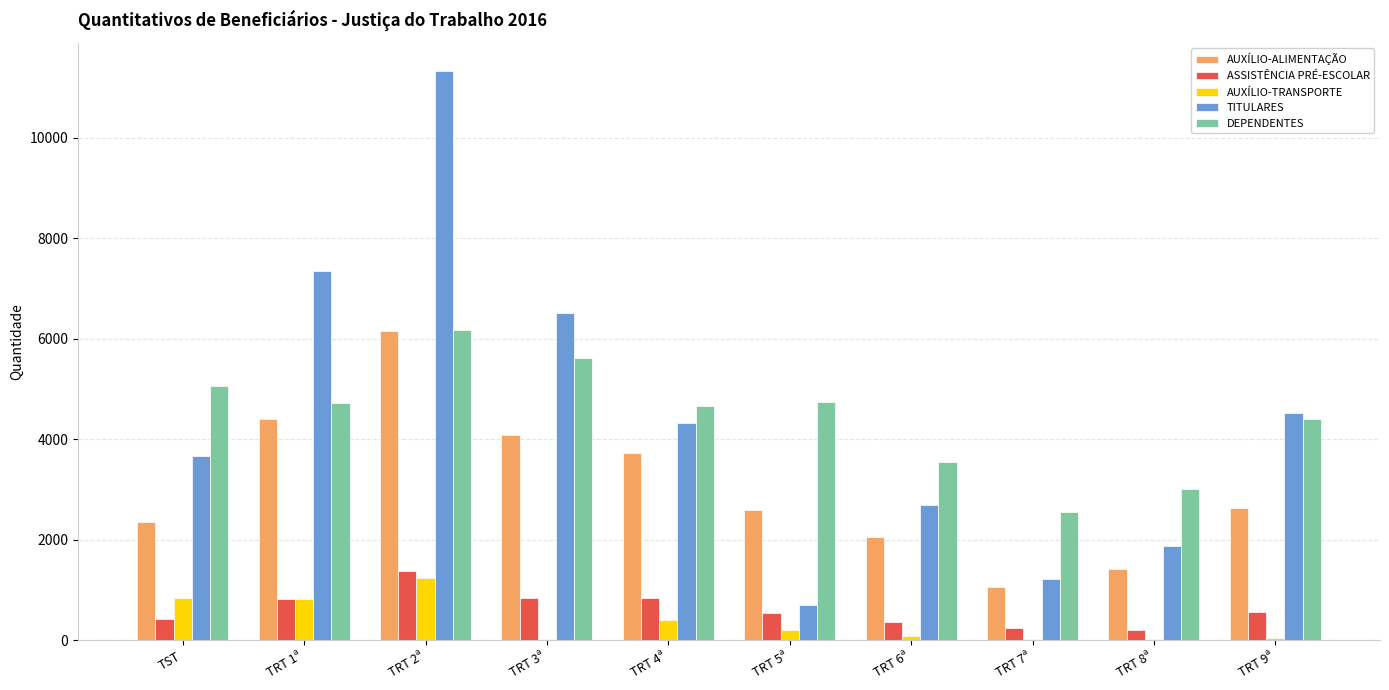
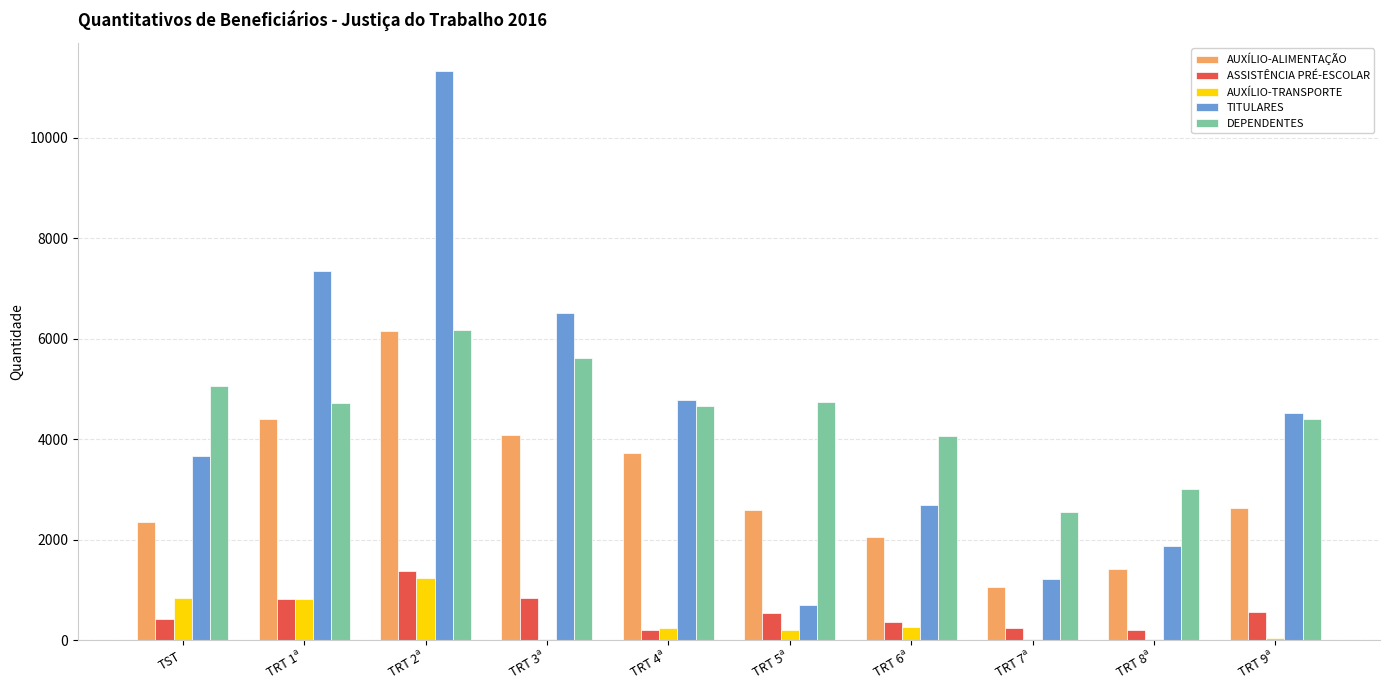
  {
    "AUXÍLIO-ALIMENTAÇÃO": {
      "TST": 2400,
      "TRT 1ª": 4400,
      "TRT 2ª": 6200,
      "TRT 3ª": 4100,
      "TRT 4ª": 3700,
      "TRT 5ª": 2600,
      "TRT 6ª": 2100,
      "TRT 7ª": 1100,
      "TRT 8ª": 1400,
      "TRT 9ª": 2600
    },
    "ASSISTÊNCIA PRÉ-ESCOLAR": {
      "TST": 400,
      "TRT 1ª": 800,
      "TRT 2ª": 1400,
      "TRT 3ª": 800,
-     "TRT 4ª": 800,
+     "TRT 4ª": 200,
      "TRT 5ª": 500,
      "TRT 6ª": 400,
      "TRT 7ª": 300,
      "TRT 8ª": 200,
      "TRT 9ª": 600
    },
    "AUXÍLIO-TRANSPORTE": {
      "TST": 800,
      "TRT 1ª": 800,
      "TRT 2ª": 1200,
-     "TRT 4ª": 400,
+     "TRT 4ª": 200,
      "TRT 5ª": 200,
-     "TRT 6ª": 100
+     "TRT 6ª": 300
    },
    "TITULARES": {
      "TST": 3700,
      "TRT 1ª": 7300,
      "TRT 2ª": 11300,
      "TRT 3ª": 6500,
-     "TRT 4ª": 4300,
+     "TRT 4ª": 4800,
      "TRT 5ª": 700,
      "TRT 6ª": 2700,
      "TRT 7ª": 1200,
      "TRT 8ª": 1900,
      "TRT 9ª": 4500
    },
    "DEPENDENTES": {
      "TST": 5100,
      "TRT 1ª": 4700,
      "TRT 2ª": 6200,
      "TRT 3ª": 5600,
      "TRT 4ª": 4700,
      "TRT 5ª": 4800,
-     "TRT 6ª": 3600,
+     "TRT 6ª": 4100,
      "TRT 7ª": 2600,
      "TRT 8ª": 3000,
      "TRT 9ª": 4400
    }
  }
